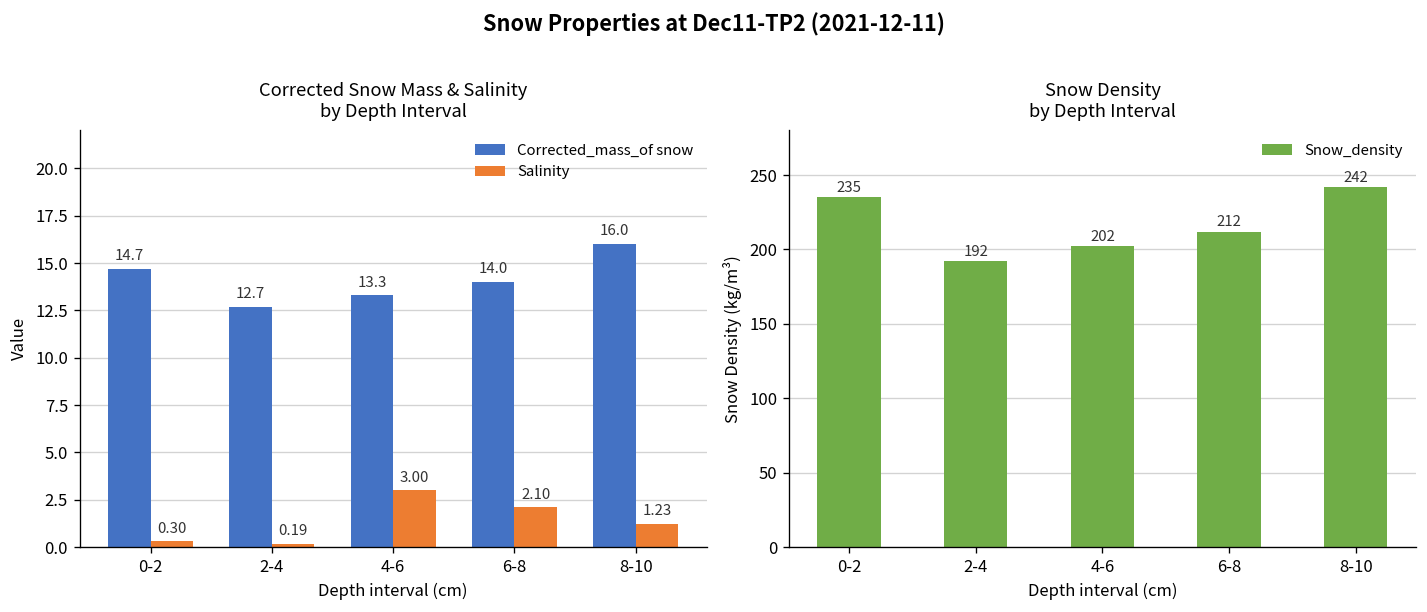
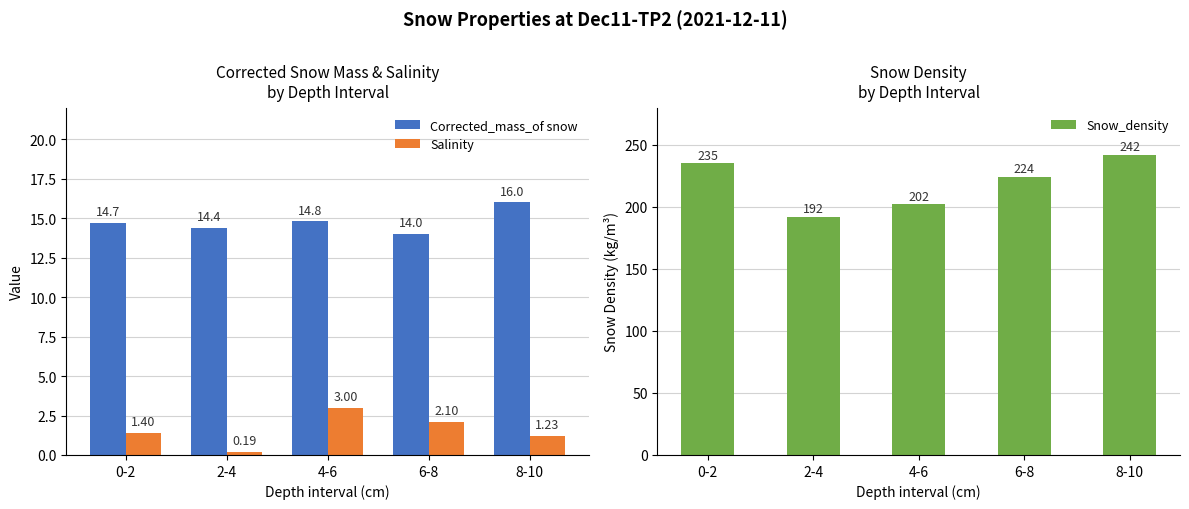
  {
    "Corrected Snow Mass & Salinity by Depth Interval": {
      "Corrected_mass_of snow": {
        "0-2": 14.7,
-       "2-4": 12.7,
-       "4-6": 13.3,
+       "2-4": 14.4,
+       "4-6": 14.8,
        "6-8": 14.0,
        "8-10": 16.0
      },
      "Salinity": {
-       "0-2": 0.30,
+       "0-2": 1.40,
        "2-4": 0.19,
        "4-6": 3.00,
        "6-8": 2.10,
        "8-10": 1.23
      }
    },
    "Snow Density by Depth Interval": {
      "0-2": 235,
      "2-4": 192,
      "4-6": 202,
-     "6-8": 212,
+     "6-8": 224,
      "8-10": 242
    }
  }
